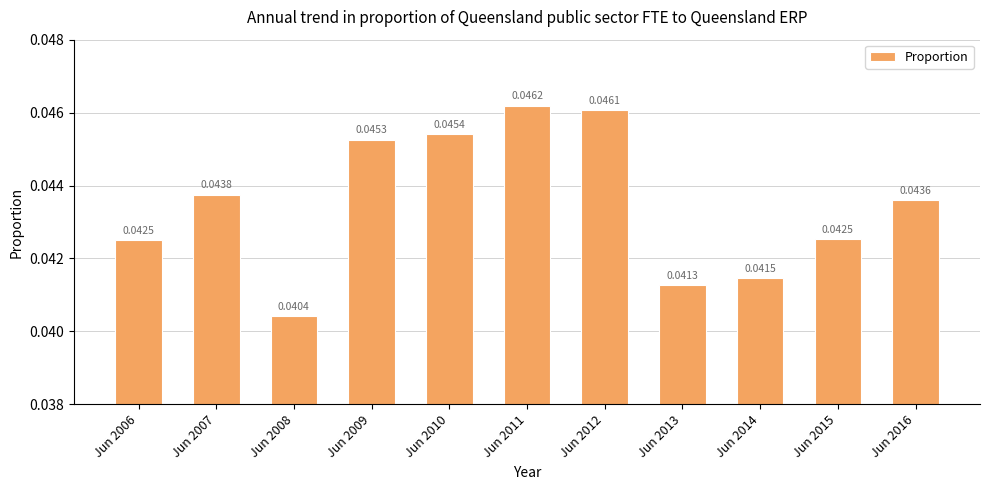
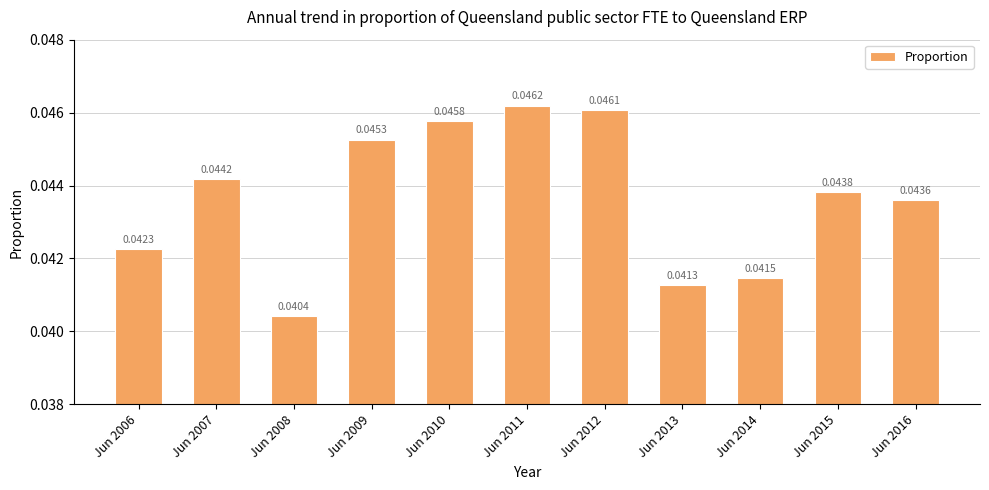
  {
-   "Jun 2006": 0.0425,
-   "Jun 2007": 0.0438,
+   "Jun 2006": 0.0423,
+   "Jun 2007": 0.0442,
    "Jun 2008": 0.0404,
    "Jun 2009": 0.0453,
-   "Jun 2010": 0.0454,
+   "Jun 2010": 0.0458,
    "Jun 2011": 0.0462,
    "Jun 2012": 0.0461,
    "Jun 2013": 0.0413,
    "Jun 2014": 0.0415,
-   "Jun 2015": 0.0425,
+   "Jun 2015": 0.0438,
    "Jun 2016": 0.0436
  }
